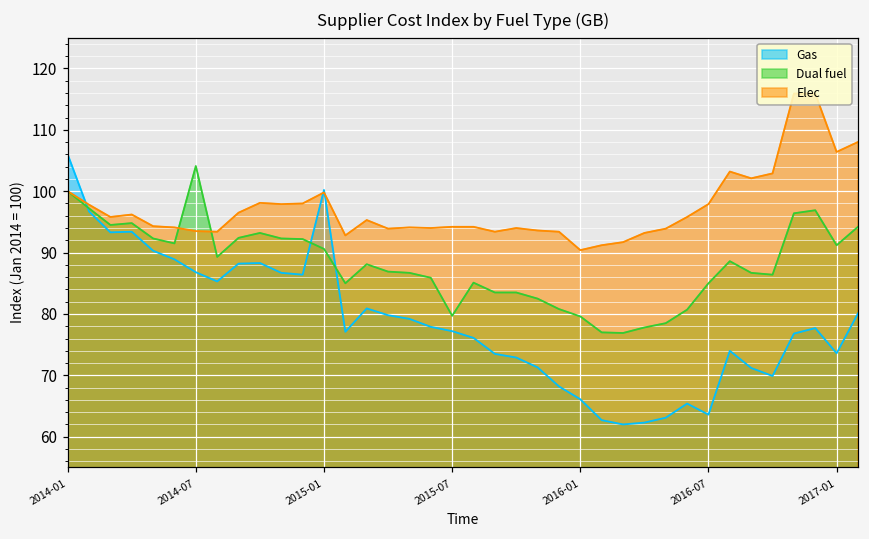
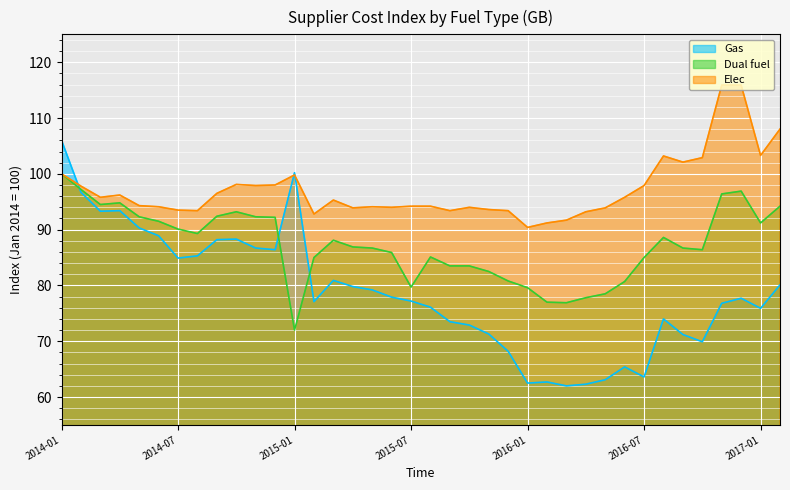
  {
    "Gas": {
      "2014-01": 106,
-     "2014-07": 87,
+     "2014-07": 85,
      "2015-07": 77,
-     "2016-01": 66,
+     "2016-01": 63,
      "2016-07": 64,
-     "2017-01": 74
+     "2017-01": 76
    },
    "Dual fuel": {
-     "2014-07": 104,
-     "2015-01": 91,
+     "2014-07": 90,
+     "2015-01": 72,
      "2015-07": 80,
      "2016-01": 80,
      "2016-07": 85,
      "2017-01": 91
    },
    "Elec": {
      "2014-07": 94,
      "2015-07": 94,
      "2016-01": 90,
      "2016-07": 98,
-     "2017-01": 106
+     "2017-01": 103
    }
  }
